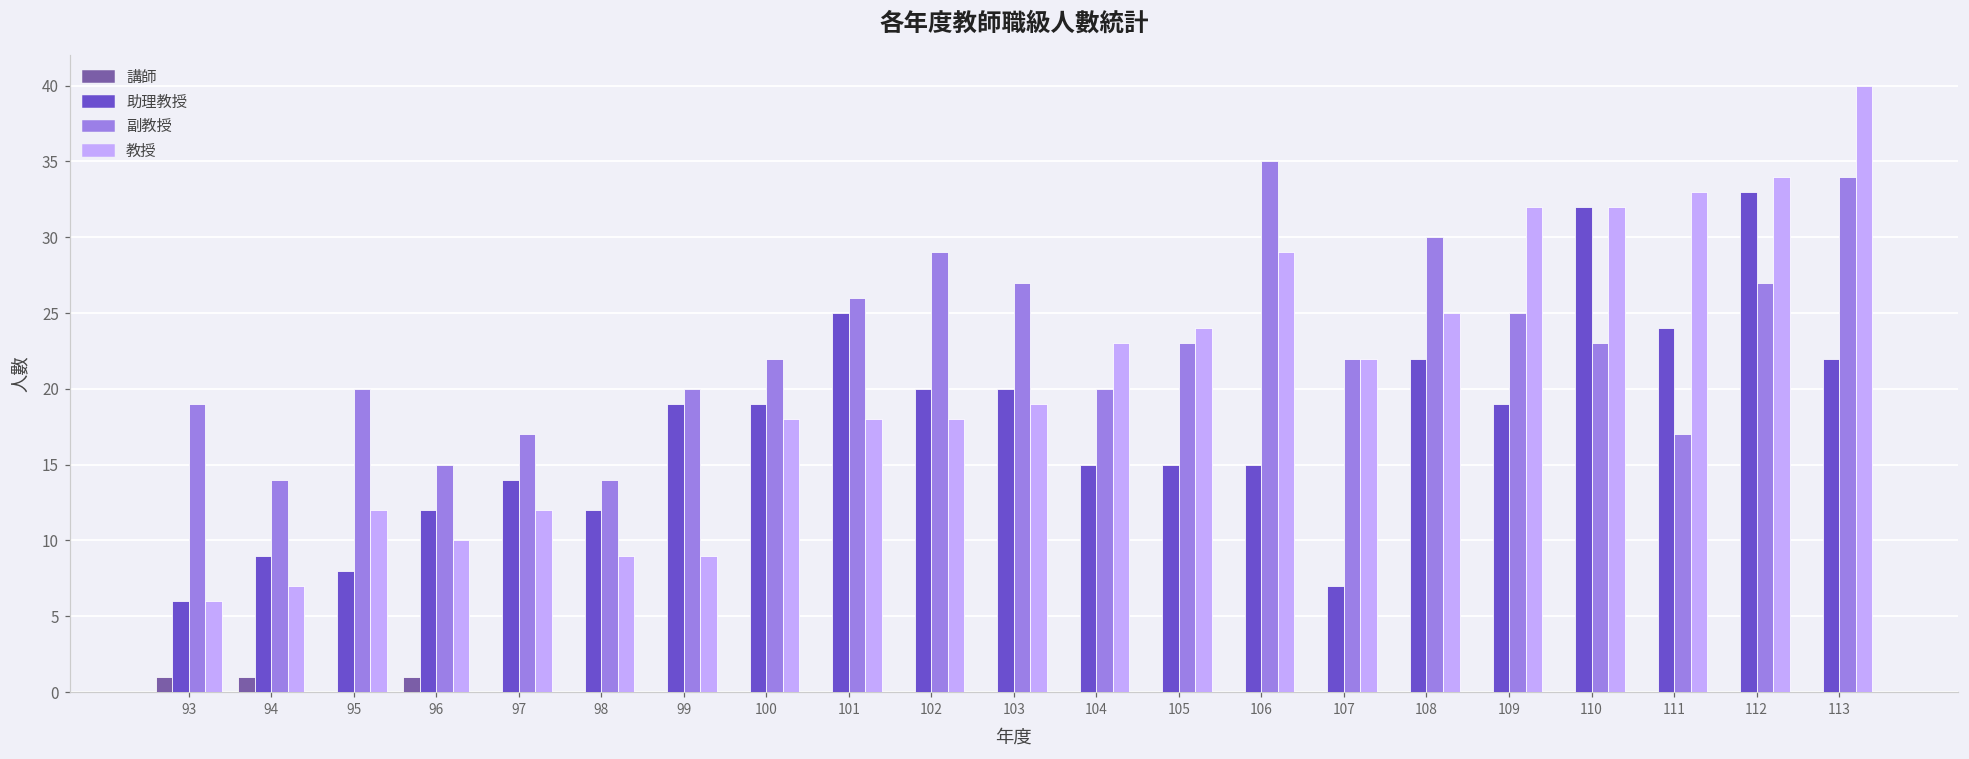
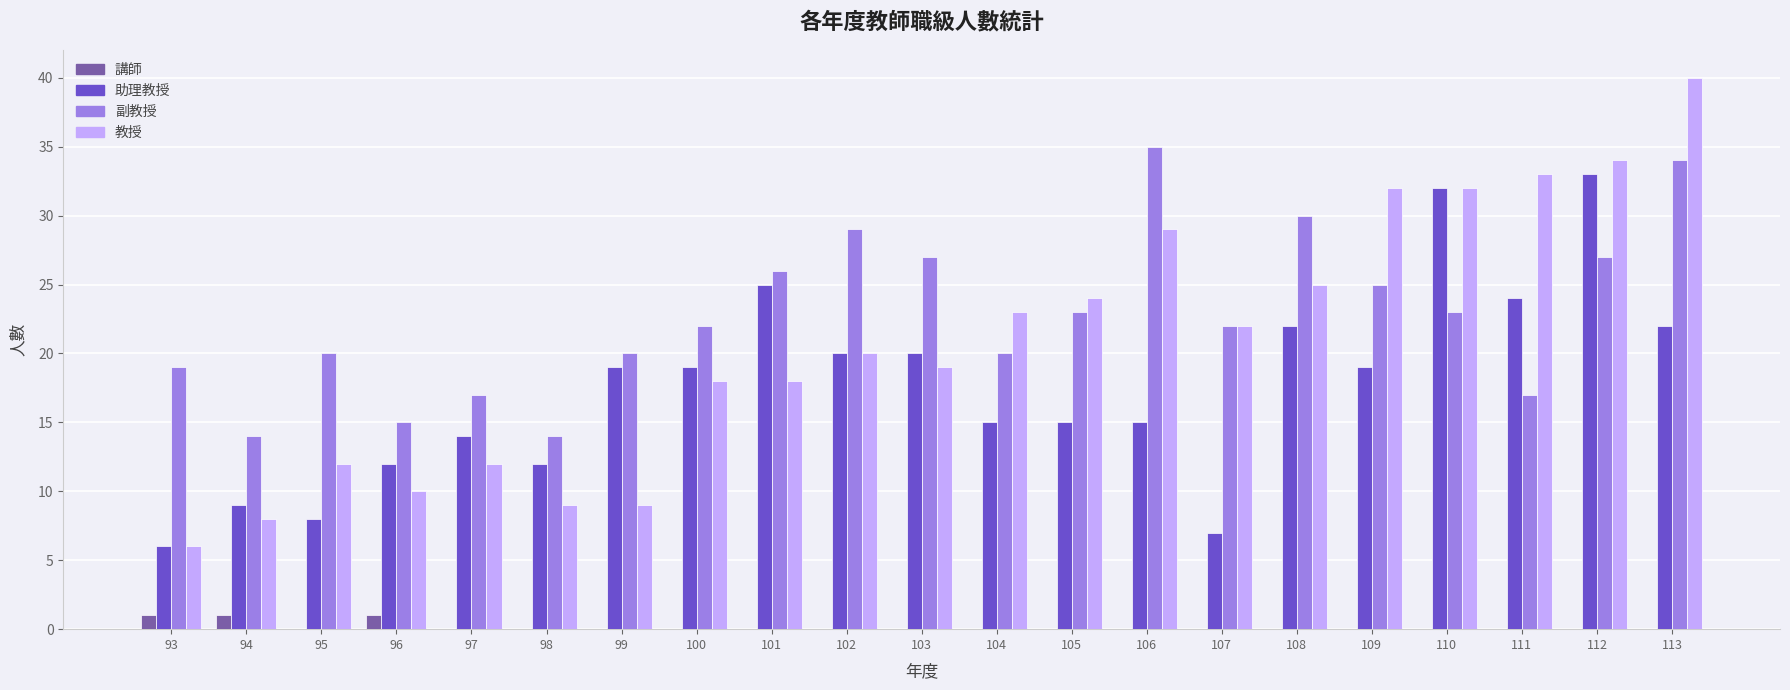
  {
    "副教授": {
      "93": 19,
      "94": 14,
      "95": 20,
      "96": 15,
      "97": 17,
      "98": 14,
      "99": 20,
      "100": 22,
      "101": 26,
      "102": 29,
      "103": 27,
      "104": 20,
      "105": 23,
      "106": 35,
      "107": 22,
      "108": 30,
      "109": 25,
      "110": 23,
      "111": 17,
      "112": 27,
      "113": 34
    },
    "教授": {
      "93": 6,
-     "94": 7,
+     "94": 8,
      "95": 12,
      "96": 10,
      "97": 12,
      "98": 9,
      "99": 9,
      "100": 18,
      "101": 18,
-     "102": 18,
+     "102": 20,
      "103": 19,
      "104": 23,
      "105": 24,
      "106": 29,
      "107": 22,
      "108": 25,
      "109": 32,
      "110": 32,
      "111": 33,
      "112": 34,
      "113": 40
    }
  }
